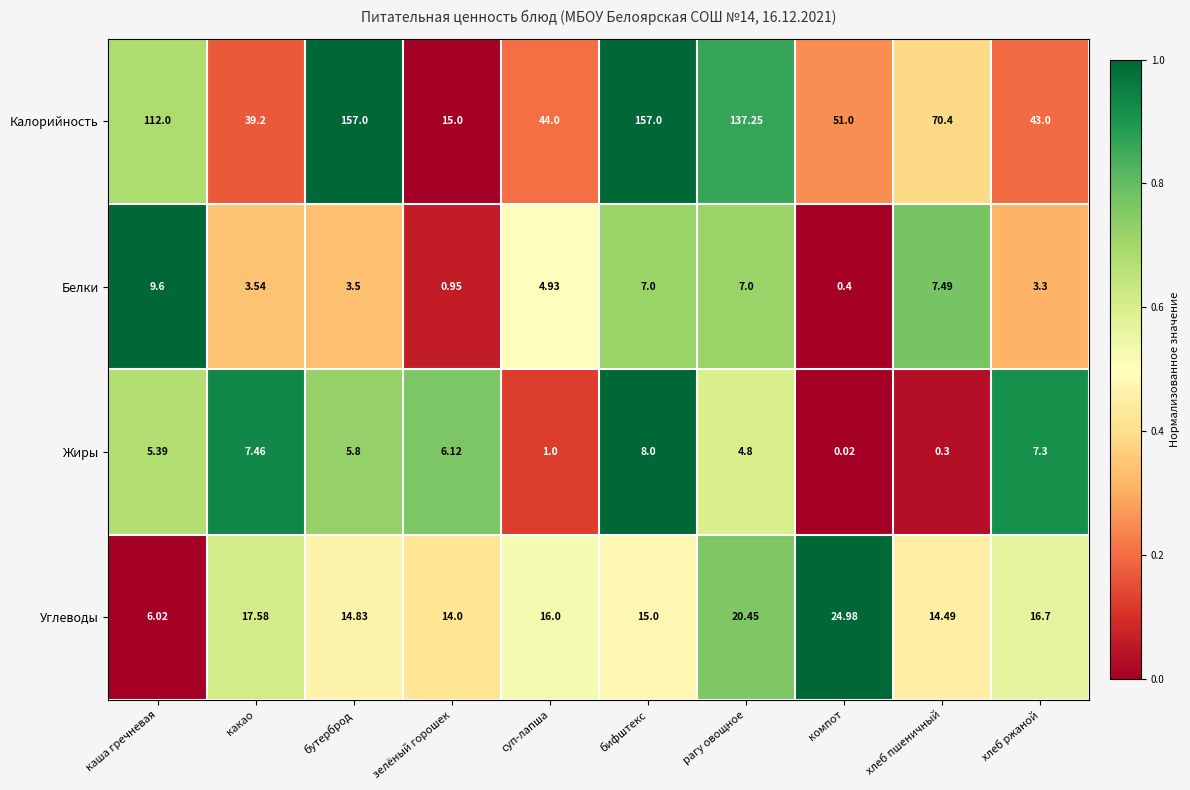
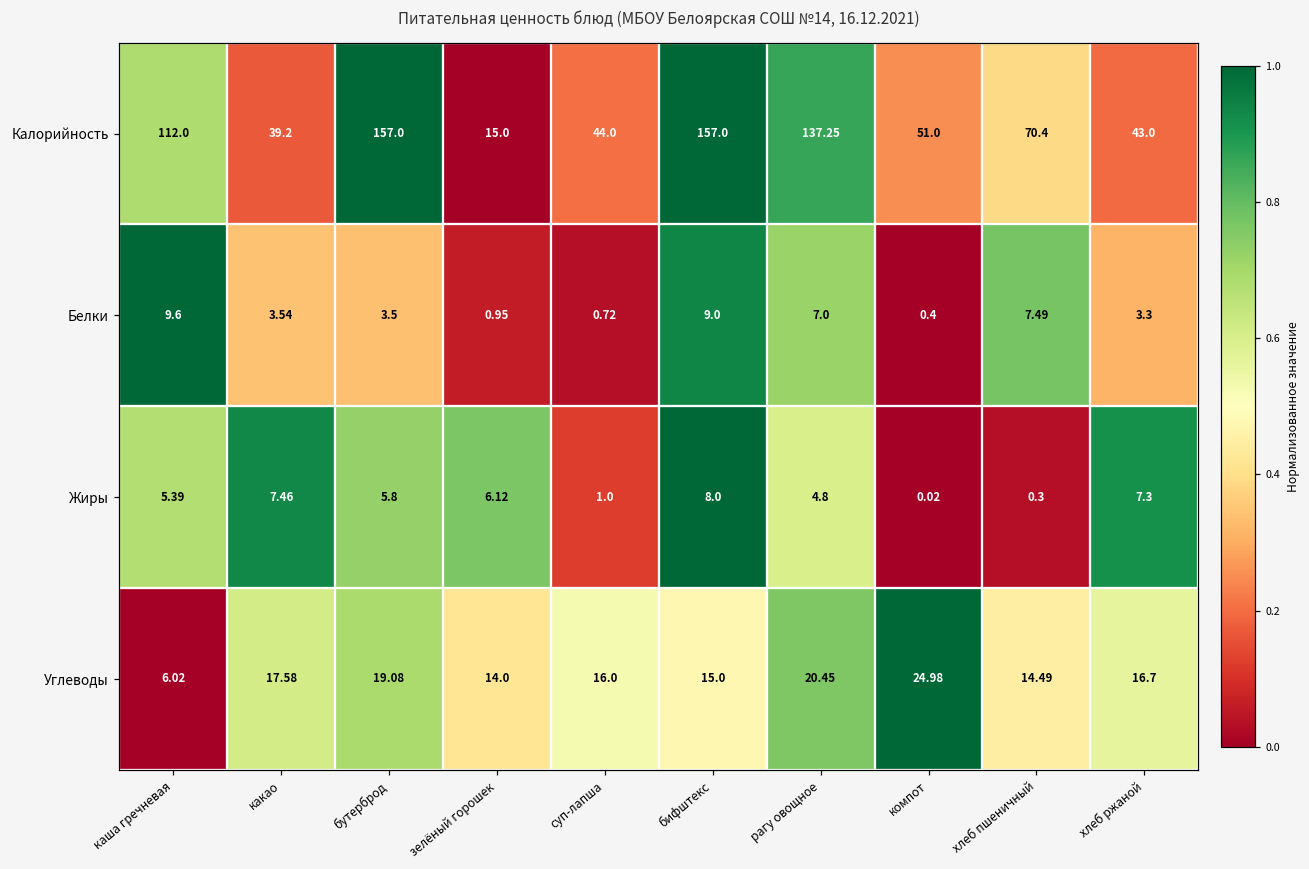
  {
    "Калорийность": {
      "каша гречневая": 112.0,
      "какао": 39.2,
      "бутерброд": 157.0,
      "зелёный горошек": 15.0,
      "суп-лапша": 44.0,
      "бифштекс": 157.0,
      "рагу овощное": 137.25,
      "компот": 51.0,
      "хлеб пшеничный": 70.4,
      "хлеб ржаной": 43.0
    },
    "Белки": {
      "каша гречневая": 9.6,
      "какао": 3.54,
      "бутерброд": 3.5,
      "зелёный горошек": 0.95,
-     "суп-лапша": 4.93,
-     "бифштекс": 7.0,
+     "суп-лапша": 0.72,
+     "бифштекс": 9.0,
      "рагу овощное": 7.0,
      "компот": 0.4,
      "хлеб пшеничный": 7.49,
      "хлеб ржаной": 3.3
    },
    "Жиры": {
      "каша гречневая": 5.39,
      "какао": 7.46,
      "бутерброд": 5.8,
      "зелёный горошек": 6.12,
      "суп-лапша": 1.0,
      "бифштекс": 8.0,
      "рагу овощное": 4.8,
      "компот": 0.02,
      "хлеб пшеничный": 0.3,
      "хлеб ржаной": 7.3
    },
    "Углеводы": {
      "каша гречневая": 6.02,
      "какао": 17.58,
-     "бутерброд": 14.83,
+     "бутерброд": 19.08,
      "зелёный горошек": 14.0,
      "суп-лапша": 16.0,
      "бифштекс": 15.0,
      "рагу овощное": 20.45,
      "компот": 24.98,
      "хлеб пшеничный": 14.49,
      "хлеб ржаной": 16.7
    }
  }
